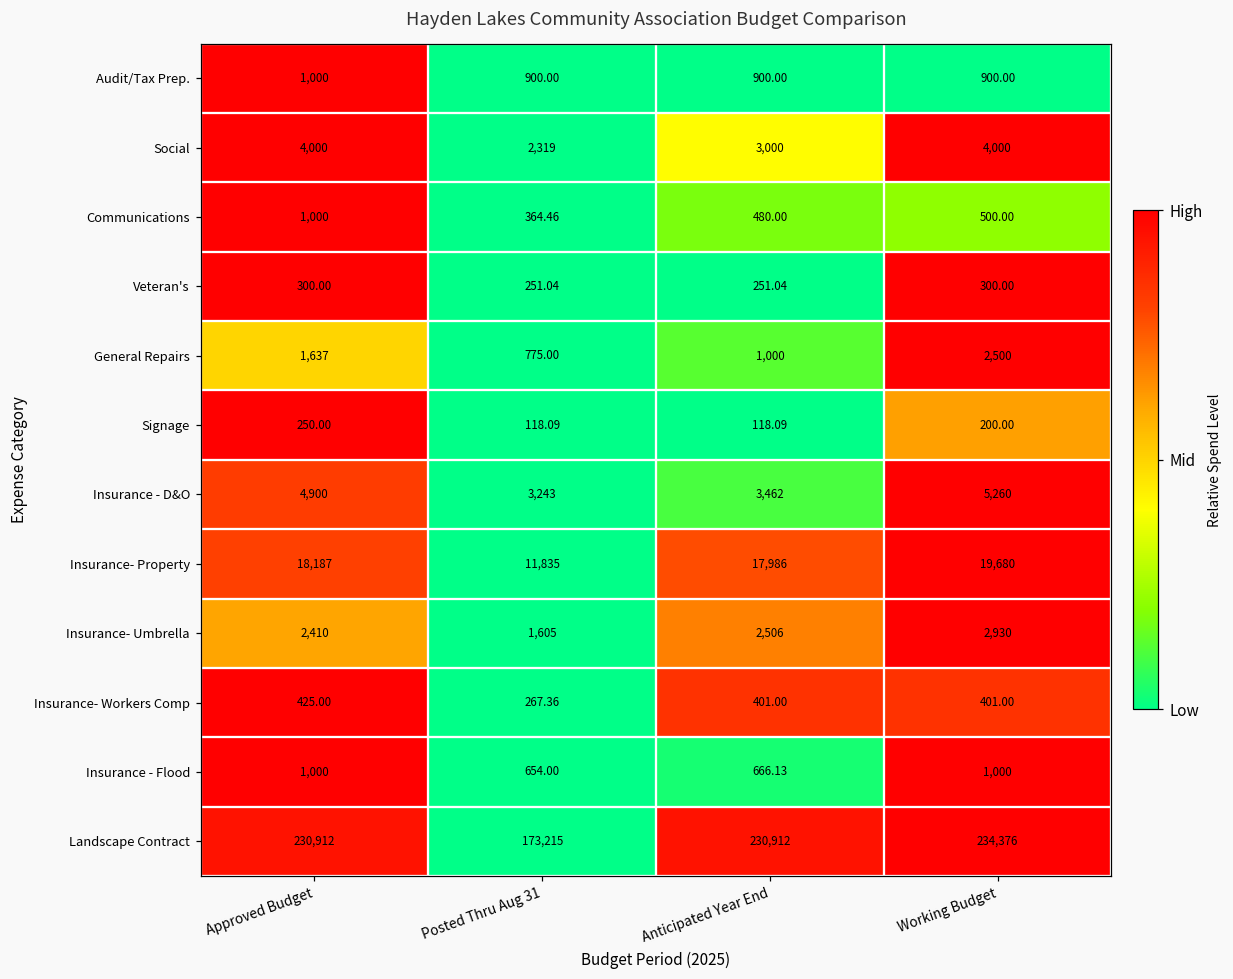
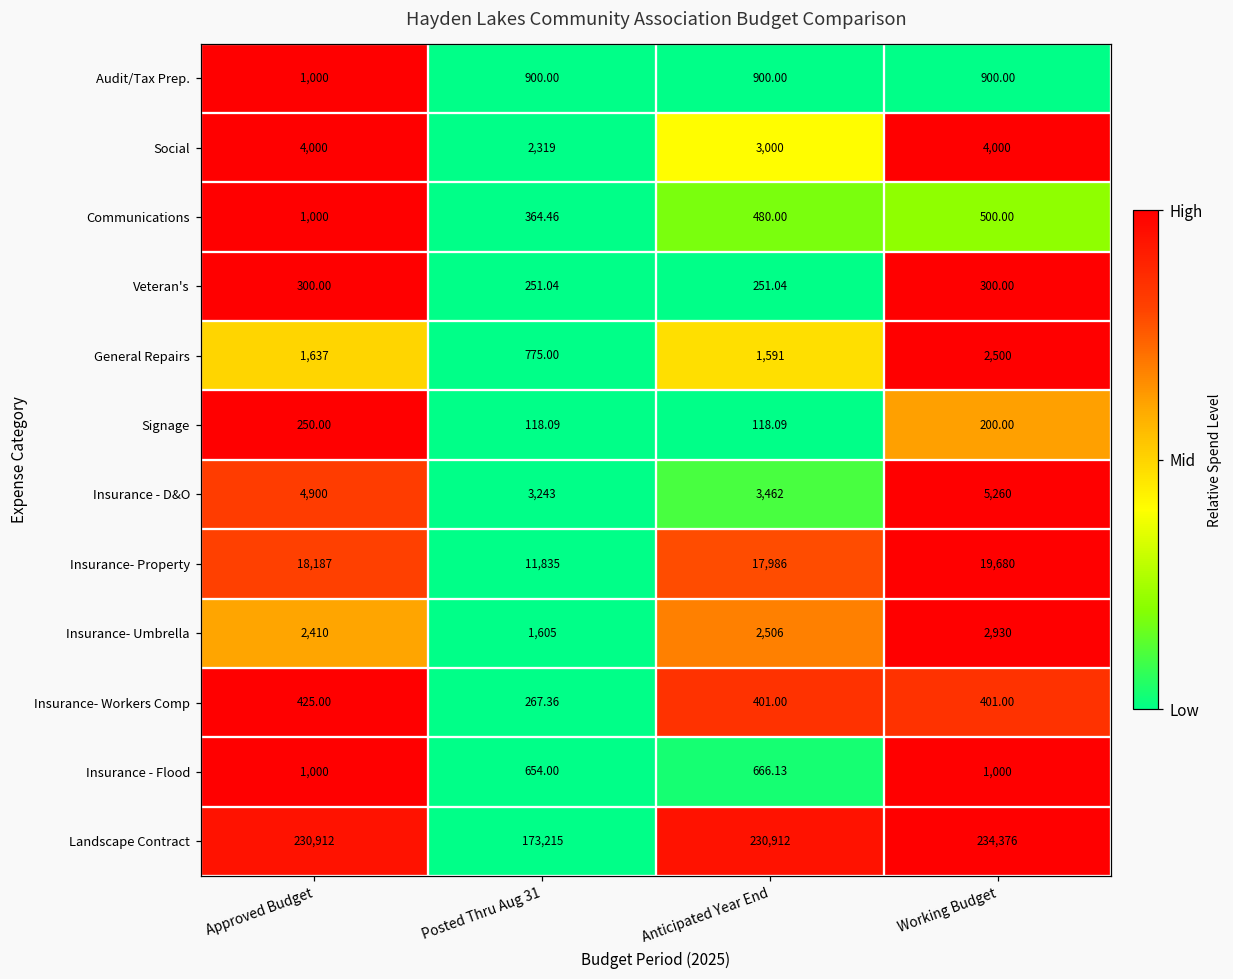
  {
    "Audit/Tax Prep.": {
      "Approved Budget": "1,000",
      "Posted Thru Aug 31": "900.00",
      "Anticipated Year End": "900.00",
      "Working Budget": "900.00"
    },
    "Social": {
      "Approved Budget": "4,000",
      "Posted Thru Aug 31": "2,319",
      "Anticipated Year End": "3,000",
      "Working Budget": "4,000"
    },
    "Communications": {
      "Approved Budget": "1,000",
      "Posted Thru Aug 31": "364.46",
      "Anticipated Year End": "480.00",
      "Working Budget": "500.00"
    },
    "Veteran's": {
      "Approved Budget": "300.00",
      "Posted Thru Aug 31": "251.04",
      "Anticipated Year End": "251.04",
      "Working Budget": "300.00"
    },
    "General Repairs": {
      "Approved Budget": "1,637",
      "Posted Thru Aug 31": "775.00",
-     "Anticipated Year End": "1,000",
+     "Anticipated Year End": "1,591",
      "Working Budget": "2,500"
    },
    "Signage": {
      "Approved Budget": "250.00",
      "Posted Thru Aug 31": "118.09",
      "Anticipated Year End": "118.09",
      "Working Budget": "200.00"
    },
    "Insurance - D&O": {
      "Approved Budget": "4,900",
      "Posted Thru Aug 31": "3,243",
      "Anticipated Year End": "3,462",
      "Working Budget": "5,260"
    },
    "Insurance- Property": {
      "Approved Budget": "18,187",
      "Posted Thru Aug 31": "11,835",
      "Anticipated Year End": "17,986",
      "Working Budget": "19,680"
    },
    "Insurance- Umbrella": {
      "Approved Budget": "2,410",
      "Posted Thru Aug 31": "1,605",
      "Anticipated Year End": "2,506",
      "Working Budget": "2,930"
    },
    "Insurance- Workers Comp": {
      "Approved Budget": "425.00",
      "Posted Thru Aug 31": "267.36",
      "Anticipated Year End": "401.00",
      "Working Budget": "401.00"
    },
    "Insurance - Flood": {
      "Approved Budget": "1,000",
      "Posted Thru Aug 31": "654.00",
      "Anticipated Year End": "666.13",
      "Working Budget": "1,000"
    },
    "Landscape Contract": {
      "Approved Budget": "230,912",
      "Posted Thru Aug 31": "173,215",
      "Anticipated Year End": "230,912",
      "Working Budget": "234,376"
    }
  }
